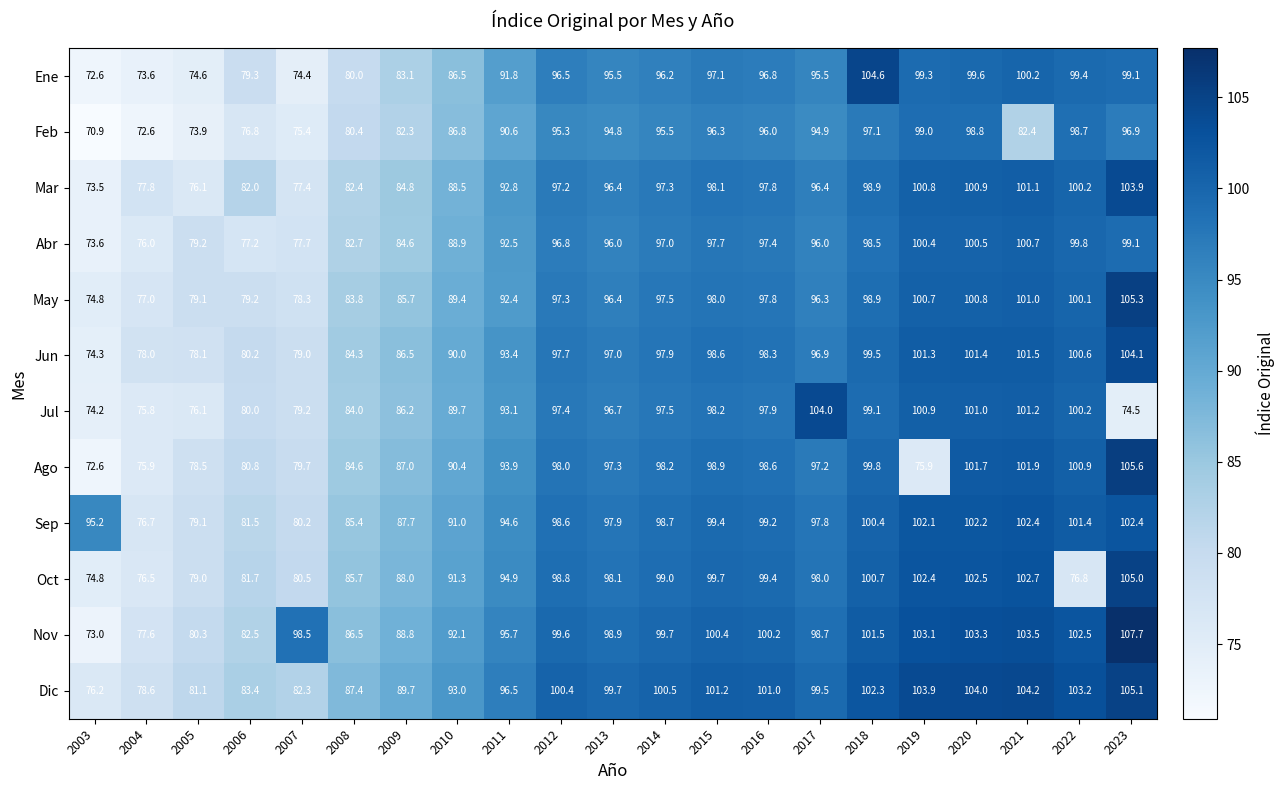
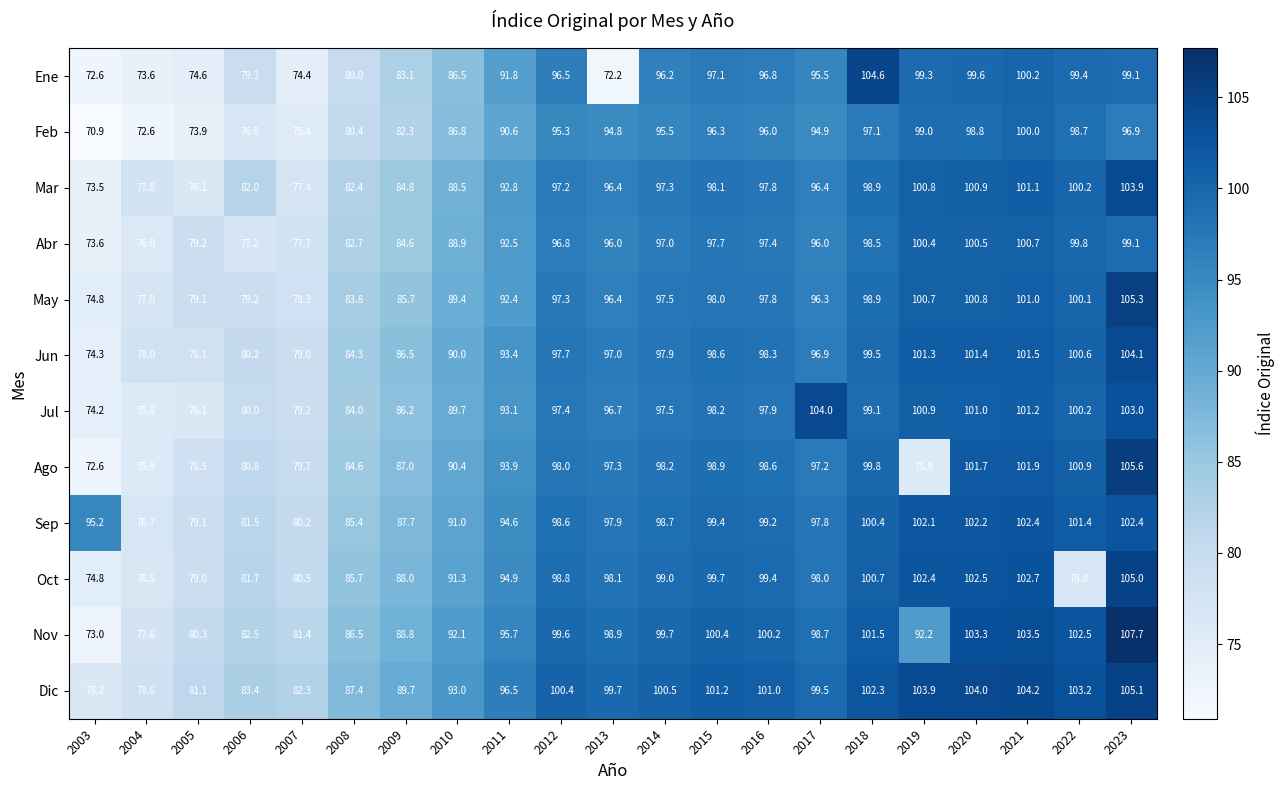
  {
    "Ene": {
      "2003": 72.6,
      "2004": 73.6,
      "2005": 74.6,
      "2006": 79.3,
      "2007": 74.4,
      "2008": 80.0,
      "2009": 83.1,
      "2010": 86.5,
      "2011": 91.8,
      "2012": 96.5,
-     "2013": 95.5,
+     "2013": 72.2,
      "2014": 96.2,
      "2015": 97.1,
      "2016": 96.8,
      "2017": 95.5,
      "2018": 104.6,
      "2019": 99.3,
      "2020": 99.6,
      "2021": 100.2,
      "2022": 99.4,
      "2023": 99.1
    },
    "Feb": {
      "2003": 70.9,
      "2004": 72.6,
      "2005": 73.9,
      "2008": 80.4,
      "2009": 82.3,
      "2010": 86.8,
      "2011": 90.6,
      "2012": 95.3,
      "2013": 94.8,
      "2014": 95.5,
      "2015": 96.3,
      "2016": 96.0,
      "2017": 94.9,
      "2018": 97.1,
      "2019": 99.0,
      "2020": 98.8,
-     "2021": 82.4,
+     "2021": 100.0,
      "2022": 98.7,
      "2023": 96.9
    },
    "Jul": {
      "2003": 74.2,
      "2006": 80.0,
      "2007": 79.2,
      "2008": 84.0,
      "2009": 86.2,
      "2010": 89.7,
      "2011": 93.1,
      "2012": 97.4,
      "2013": 96.7,
      "2014": 97.5,
      "2015": 98.2,
      "2016": 97.9,
      "2017": 104.0,
      "2018": 99.1,
      "2019": 100.9,
      "2020": 101.0,
      "2021": 101.2,
      "2022": 100.2,
-     "2023": 74.5
+     "2023": 103.0
    },
    "Nov": {
      "2003": 73.0,
      "2005": 80.3,
      "2006": 82.5,
-     "2007": 98.5,
+     "2007": 81.4,
      "2008": 86.5,
      "2009": 88.8,
      "2010": 92.1,
      "2011": 95.7,
      "2012": 99.6,
      "2013": 98.9,
      "2014": 99.7,
      "2015": 100.4,
      "2016": 100.2,
      "2017": 98.7,
      "2018": 101.5,
-     "2019": 103.1,
+     "2019": 92.2,
      "2020": 103.3,
      "2021": 103.5,
      "2022": 102.5,
      "2023": 107.7
    }
  }
